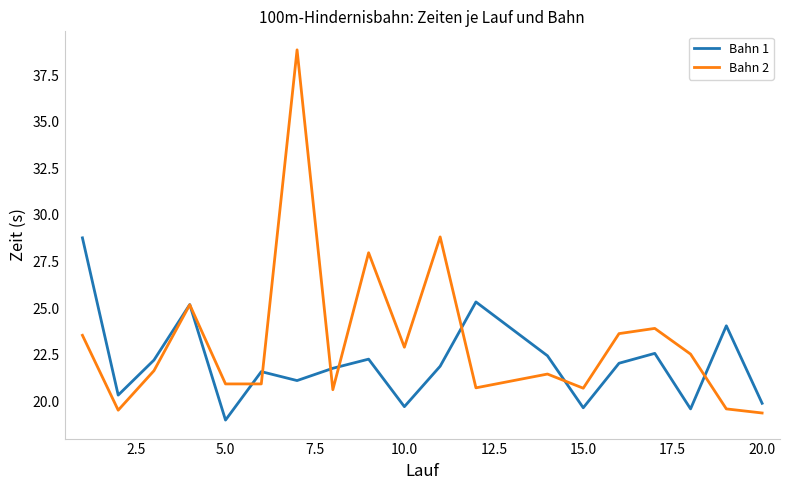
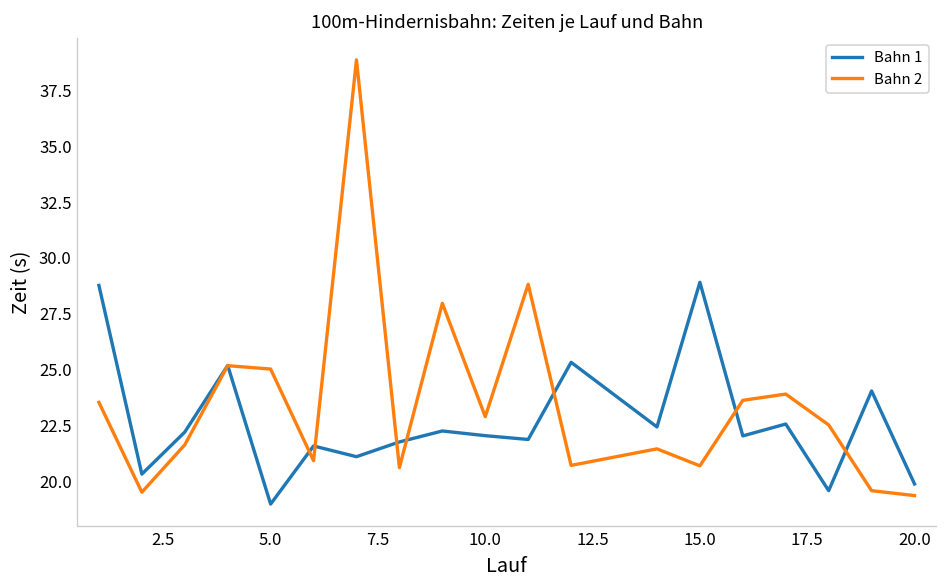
  {
    "Bahn 1": {
      "5.0": 19.0,
-     "10.0": 19.7,
-     "15.0": 19.7,
+     "10.0": 22.1,
+     "15.0": 28.9,
      "20.0": 19.9
    },
    "Bahn 2": {
-     "5.0": 20.9,
+     "5.0": 25.0,
      "10.0": 22.9,
      "15.0": 20.7,
      "20.0": 19.4
    }
  }
